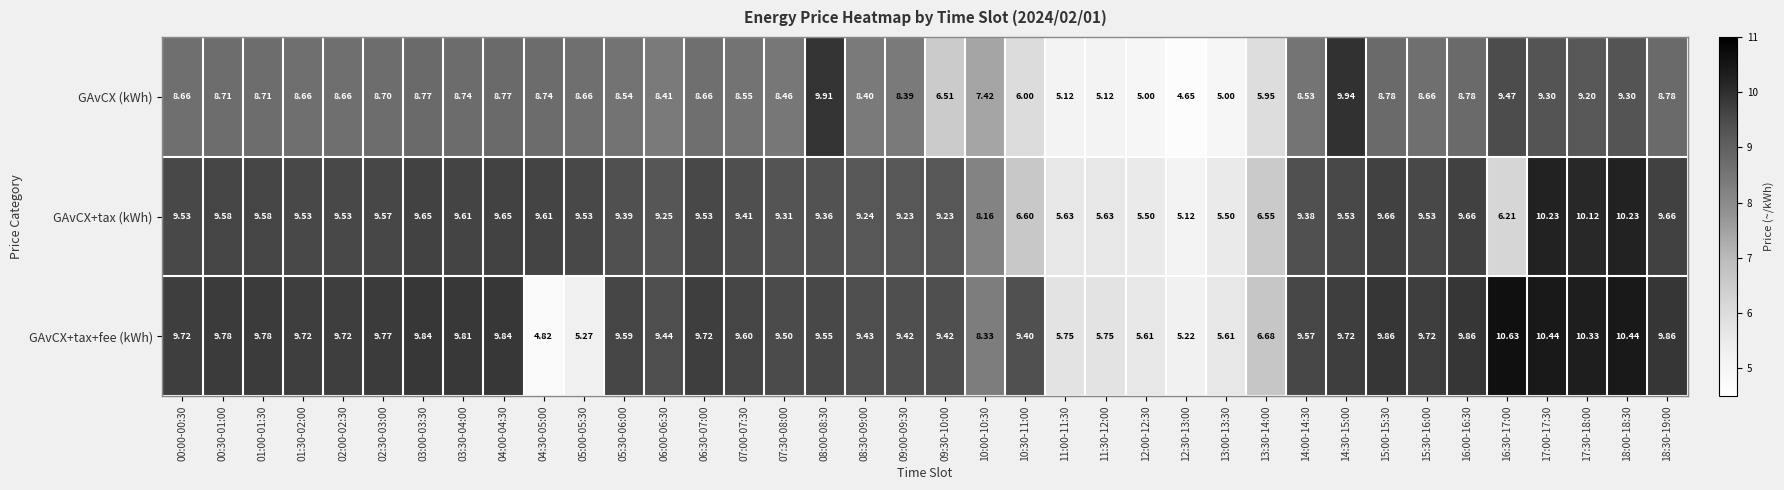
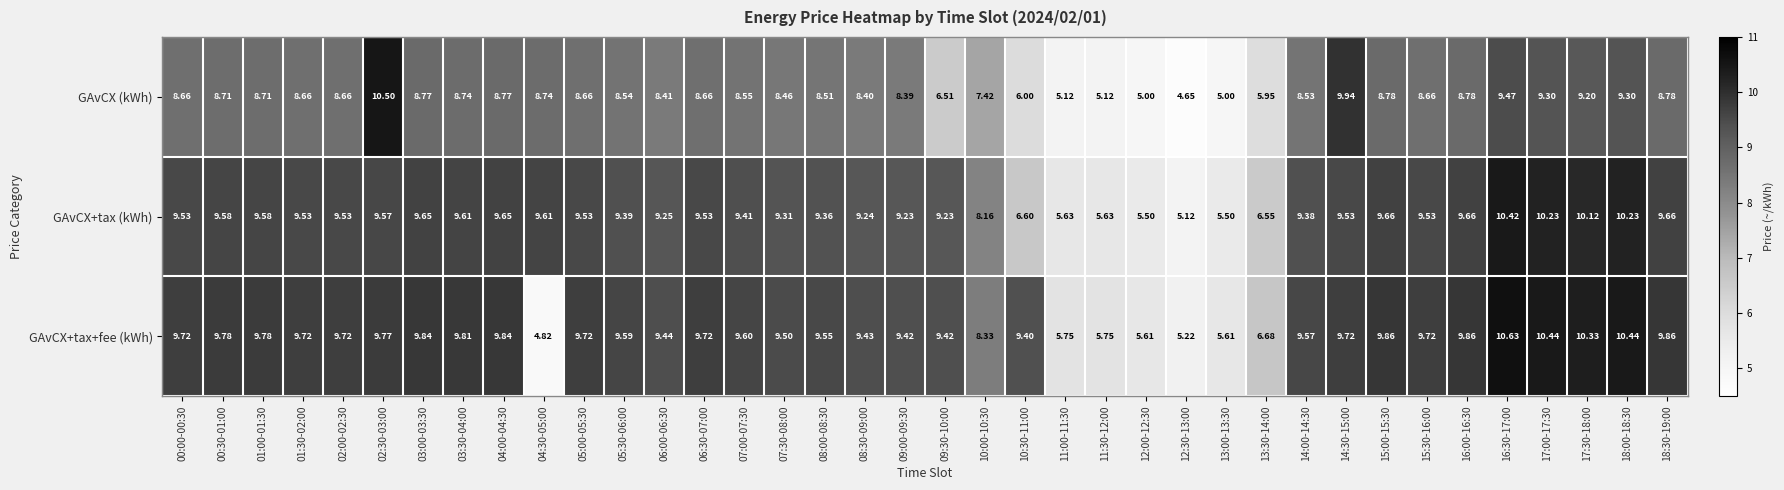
  {
    "GAvCX (kWh)": {
      "00:00-00:30": 8.66,
      "00:30-01:00": 8.71,
      "01:00-01:30": 8.71,
      "01:30-02:00": 8.66,
      "02:00-02:30": 8.66,
-     "02:30-03:00": 8.70,
+     "02:30-03:00": 10.50,
      "03:00-03:30": 8.77,
      "03:30-04:00": 8.74,
      "04:00-04:30": 8.77,
      "04:30-05:00": 8.74,
      "05:00-05:30": 8.66,
      "05:30-06:00": 8.54,
      "06:00-06:30": 8.41,
      "06:30-07:00": 8.66,
      "07:00-07:30": 8.55,
      "07:30-08:00": 8.46,
-     "08:00-08:30": 9.91,
+     "08:00-08:30": 8.51,
      "08:30-09:00": 8.40,
      "09:00-09:30": 8.39,
      "09:30-10:00": 6.51,
      "10:00-10:30": 7.42,
      "10:30-11:00": 6.00,
      "11:00-11:30": 5.12,
      "11:30-12:00": 5.12,
      "12:00-12:30": 5.00,
      "12:30-13:00": 4.65,
      "13:00-13:30": 5.00,
      "13:30-14:00": 5.95,
      "14:00-14:30": 8.53,
      "14:30-15:00": 9.94,
      "15:00-15:30": 8.78,
      "15:30-16:00": 8.66,
      "16:00-16:30": 8.78,
      "16:30-17:00": 9.47,
      "17:00-17:30": 9.30,
      "17:30-18:00": 9.20,
      "18:00-18:30": 9.30,
      "18:30-19:00": 8.78
    },
    "GAvCX+tax (kWh)": {
      "00:00-00:30": 9.53,
      "00:30-01:00": 9.58,
      "01:00-01:30": 9.58,
      "01:30-02:00": 9.53,
      "02:00-02:30": 9.53,
      "02:30-03:00": 9.57,
      "03:00-03:30": 9.65,
      "03:30-04:00": 9.61,
      "04:00-04:30": 9.65,
      "04:30-05:00": 9.61,
      "05:00-05:30": 9.53,
      "05:30-06:00": 9.39,
      "06:00-06:30": 9.25,
      "06:30-07:00": 9.53,
      "07:00-07:30": 9.41,
      "07:30-08:00": 9.31,
      "08:00-08:30": 9.36,
      "08:30-09:00": 9.24,
      "09:00-09:30": 9.23,
      "09:30-10:00": 9.23,
      "10:00-10:30": 8.16,
      "10:30-11:00": 6.60,
      "11:00-11:30": 5.63,
      "11:30-12:00": 5.63,
      "12:00-12:30": 5.50,
      "12:30-13:00": 5.12,
      "13:00-13:30": 5.50,
      "13:30-14:00": 6.55,
      "14:00-14:30": 9.38,
      "14:30-15:00": 9.53,
      "15:00-15:30": 9.66,
      "15:30-16:00": 9.53,
      "16:00-16:30": 9.66,
-     "16:30-17:00": 6.21,
+     "16:30-17:00": 10.42,
      "17:00-17:30": 10.23,
      "17:30-18:00": 10.12,
      "18:00-18:30": 10.23,
      "18:30-19:00": 9.66
    },
    "GAvCX+tax+fee (kWh)": {
      "00:00-00:30": 9.72,
      "00:30-01:00": 9.78,
      "01:00-01:30": 9.78,
      "01:30-02:00": 9.72,
      "02:00-02:30": 9.72,
      "02:30-03:00": 9.77,
      "03:00-03:30": 9.84,
      "03:30-04:00": 9.81,
      "04:00-04:30": 9.84,
      "04:30-05:00": 4.82,
-     "05:00-05:30": 5.27,
+     "05:00-05:30": 9.72,
      "05:30-06:00": 9.59,
      "06:00-06:30": 9.44,
      "06:30-07:00": 9.72,
      "07:00-07:30": 9.60,
      "07:30-08:00": 9.50,
      "08:00-08:30": 9.55,
      "08:30-09:00": 9.43,
      "09:00-09:30": 9.42,
      "09:30-10:00": 9.42,
      "10:00-10:30": 8.33,
      "10:30-11:00": 9.40,
      "11:00-11:30": 5.75,
      "11:30-12:00": 5.75,
      "12:00-12:30": 5.61,
      "12:30-13:00": 5.22,
      "13:00-13:30": 5.61,
      "13:30-14:00": 6.68,
      "14:00-14:30": 9.57,
      "14:30-15:00": 9.72,
      "15:00-15:30": 9.86,
      "15:30-16:00": 9.72,
      "16:00-16:30": 9.86,
      "16:30-17:00": 10.63,
      "17:00-17:30": 10.44,
      "17:30-18:00": 10.33,
      "18:00-18:30": 10.44,
      "18:30-19:00": 9.86
    }
  }
